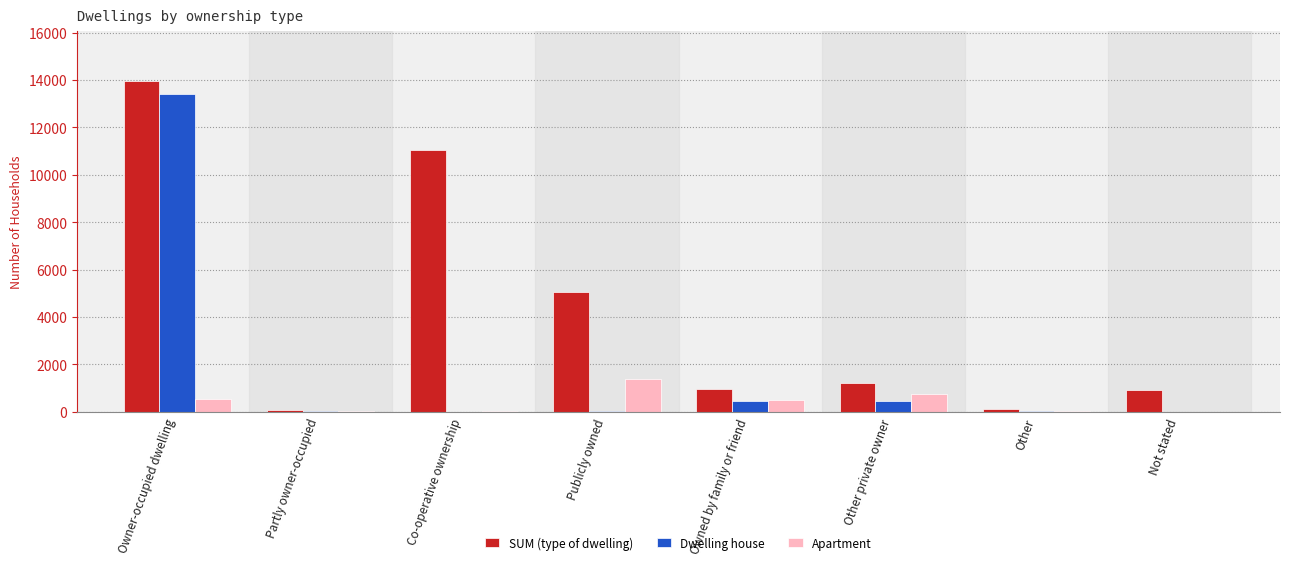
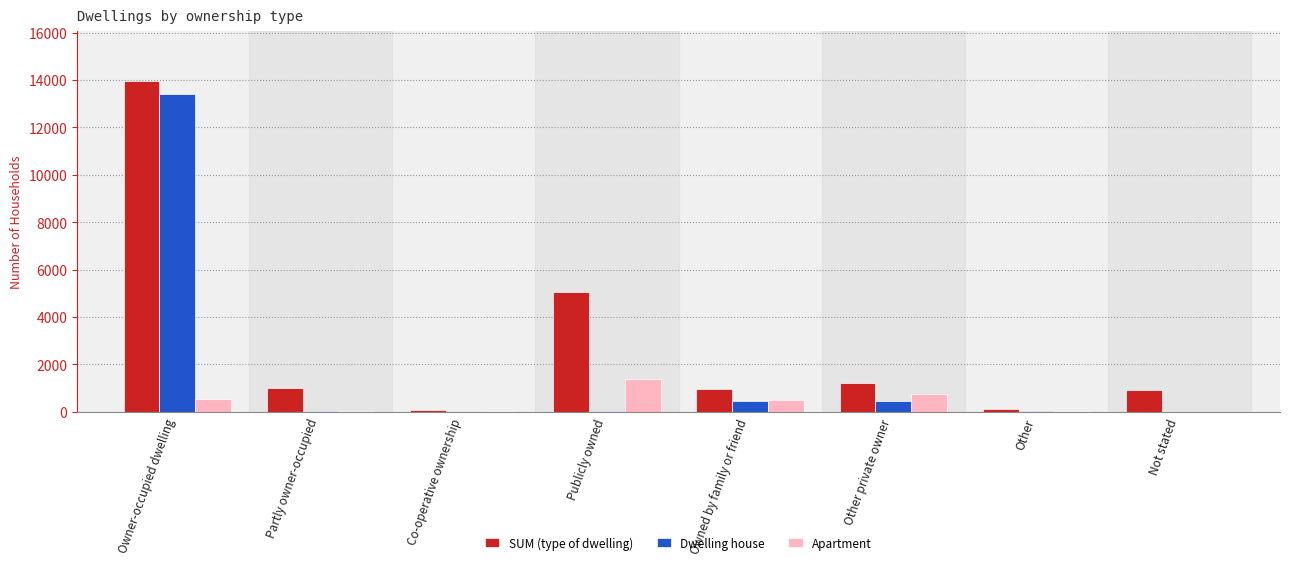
  {
    "SUM (type of dwelling)": {
      "Owner-occupied dwelling": 14000,
-     "Partly owner-occupied": 100,
-     "Co-operative ownership": 11000,
+     "Partly owner-occupied": 1000,
+     "Co-operative ownership": 100,
      "Publicly owned": 5000,
      "Owned by family or friend": 1000,
      "Other private owner": 1200,
      "Not stated": 900
    },
    "Dwelling house": {
      "Owner-occupied dwelling": 13400,
      "Owned by family or friend": 400,
      "Other private owner": 400,
      "Not stated": 0
    },
    "Apartment": {
      "Owner-occupied dwelling": 600,
      "Publicly owned": 1400,
      "Owned by family or friend": 500,
      "Other private owner": 800,
      "Not stated": 0
    }
  }
